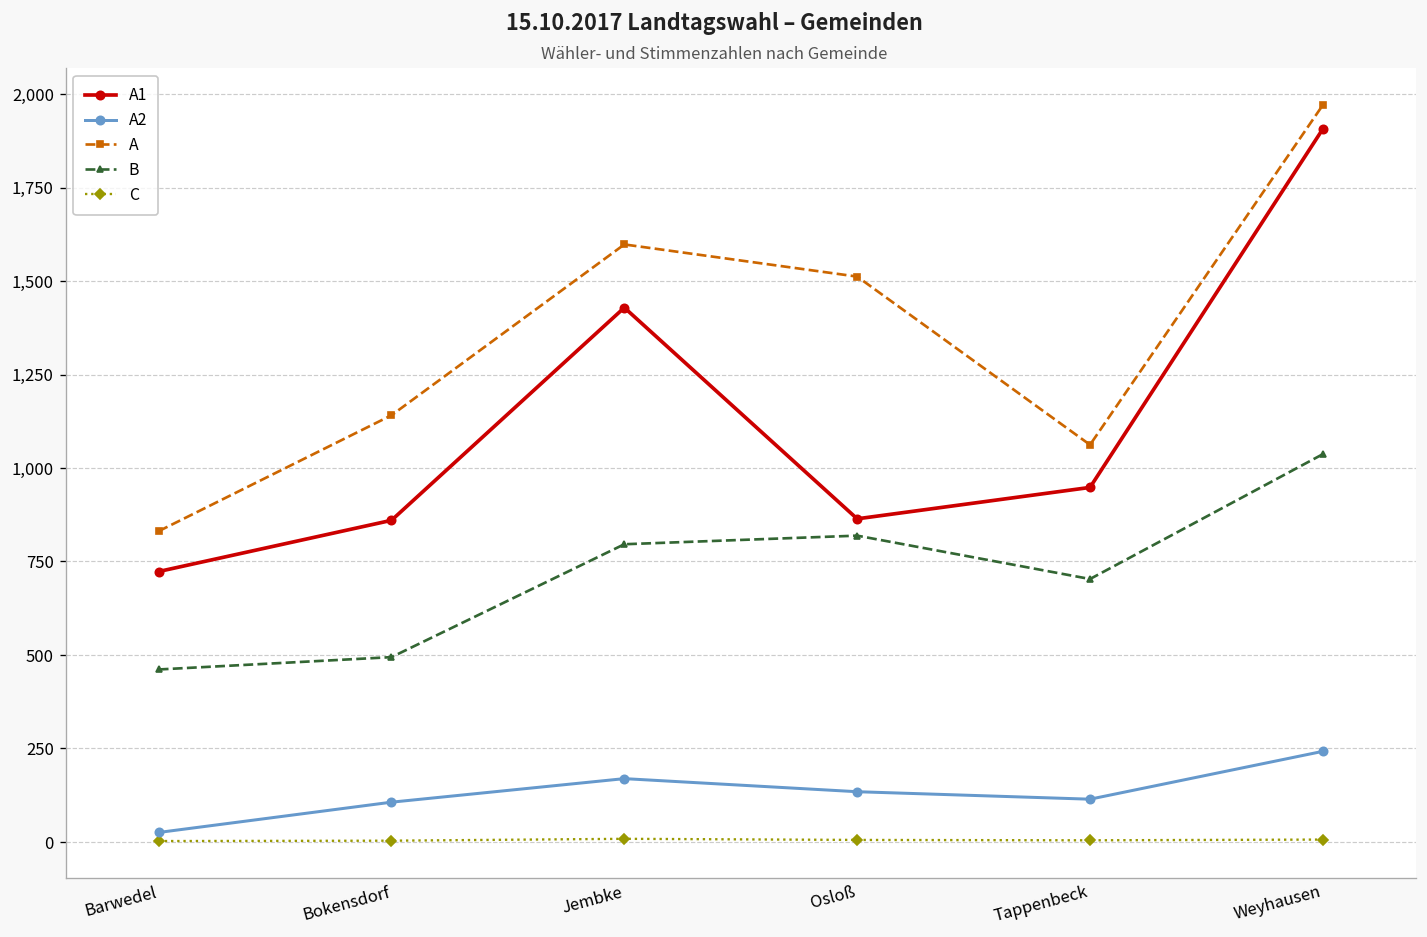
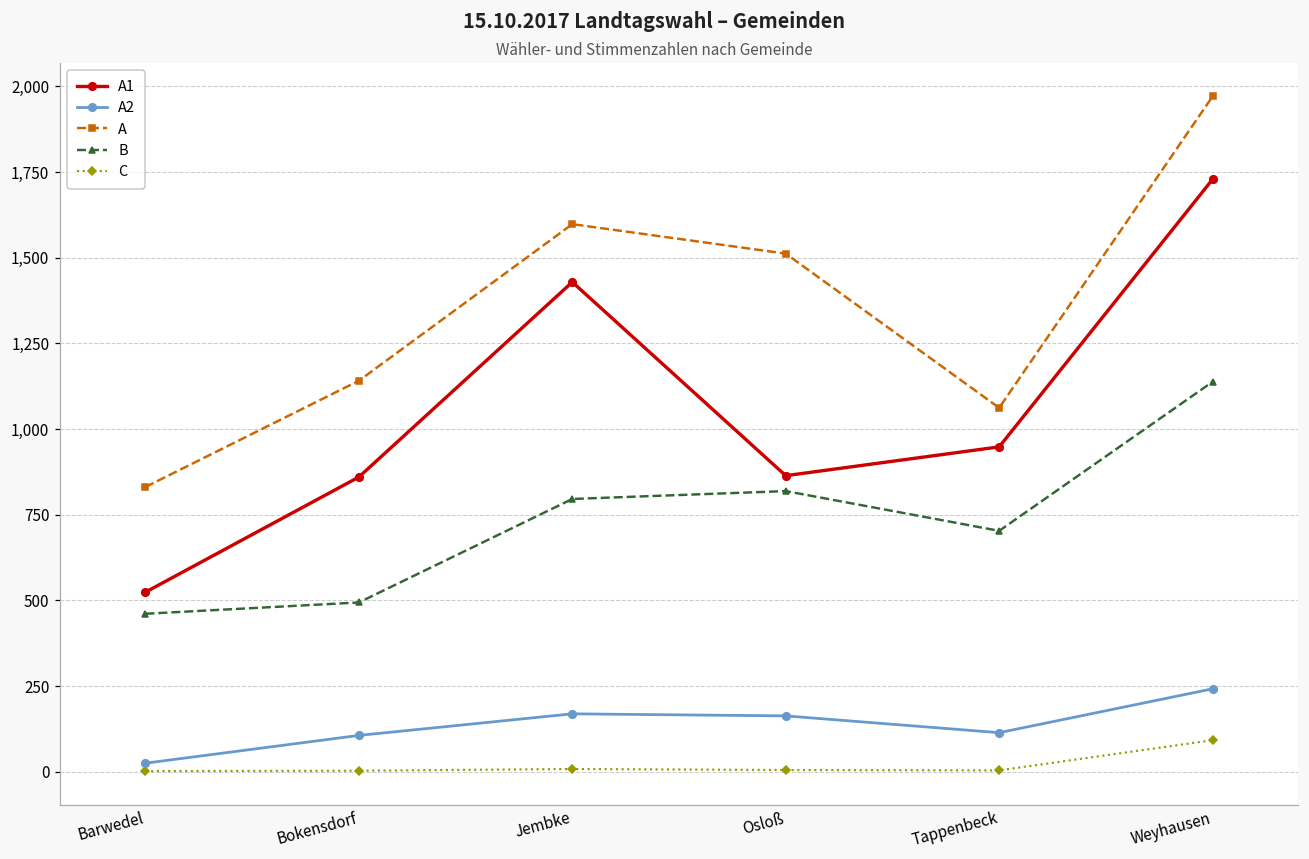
  {
    "A1": {
-     "Barwedel": "720",
+     "Barwedel": "520",
      "Bokensdorf": "860",
      "Jembke": "1,430",
      "Osloß": "860",
      "Tappenbeck": "950",
-     "Weyhausen": "1,910"
+     "Weyhausen": "1,730"
    },
    "A2": {
      "Barwedel": "30",
      "Bokensdorf": "110",
      "Jembke": "170",
-     "Osloß": "130",
+     "Osloß": "160",
      "Tappenbeck": "110",
      "Weyhausen": "240"
    },
    "A": {
      "Barwedel": "830",
      "Bokensdorf": "1,140",
      "Jembke": "1,600",
      "Osloß": "1,510",
      "Tappenbeck": "1,060",
      "Weyhausen": "1,970"
    },
    "B": {
      "Barwedel": "460",
      "Bokensdorf": "490",
      "Jembke": "800",
      "Osloß": "820",
      "Tappenbeck": "700",
-     "Weyhausen": "1,040"
+     "Weyhausen": "1,140"
    },
    "C": {
      "Barwedel": "0",
      "Bokensdorf": "0",
      "Jembke": "10",
      "Osloß": "10",
      "Tappenbeck": "0",
-     "Weyhausen": "10"
+     "Weyhausen": "90"
    }
  }
